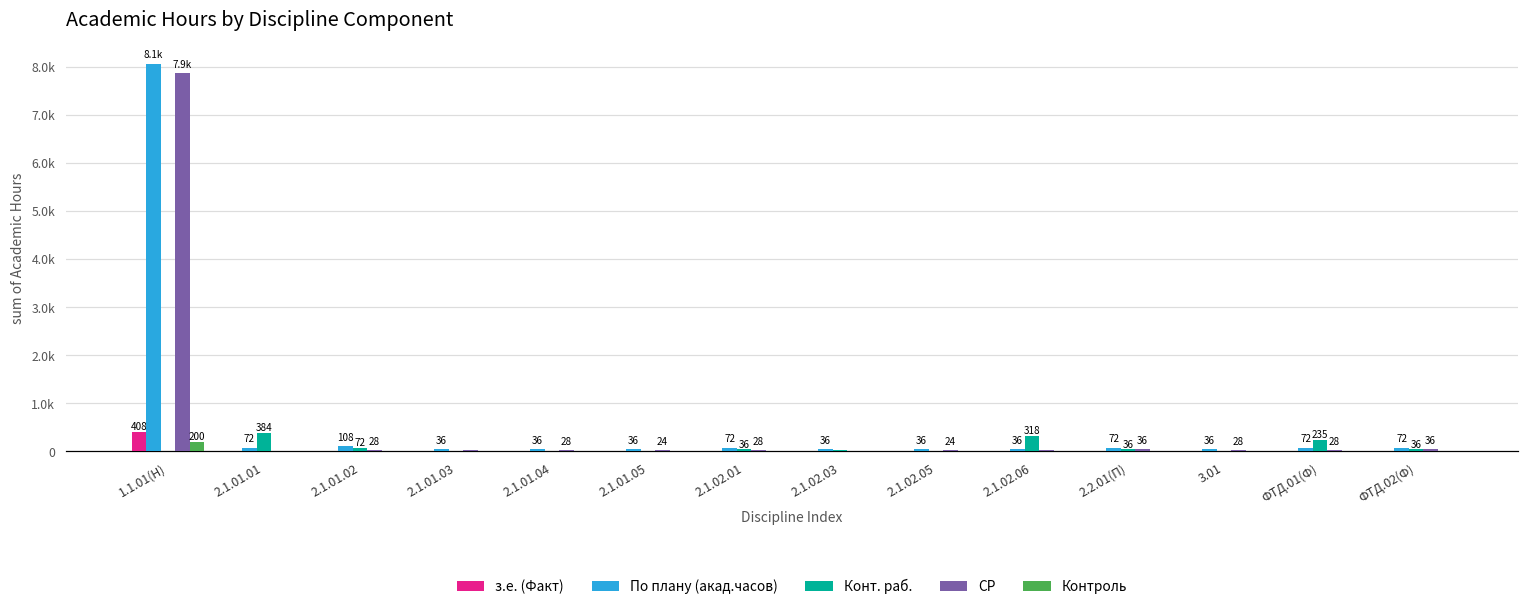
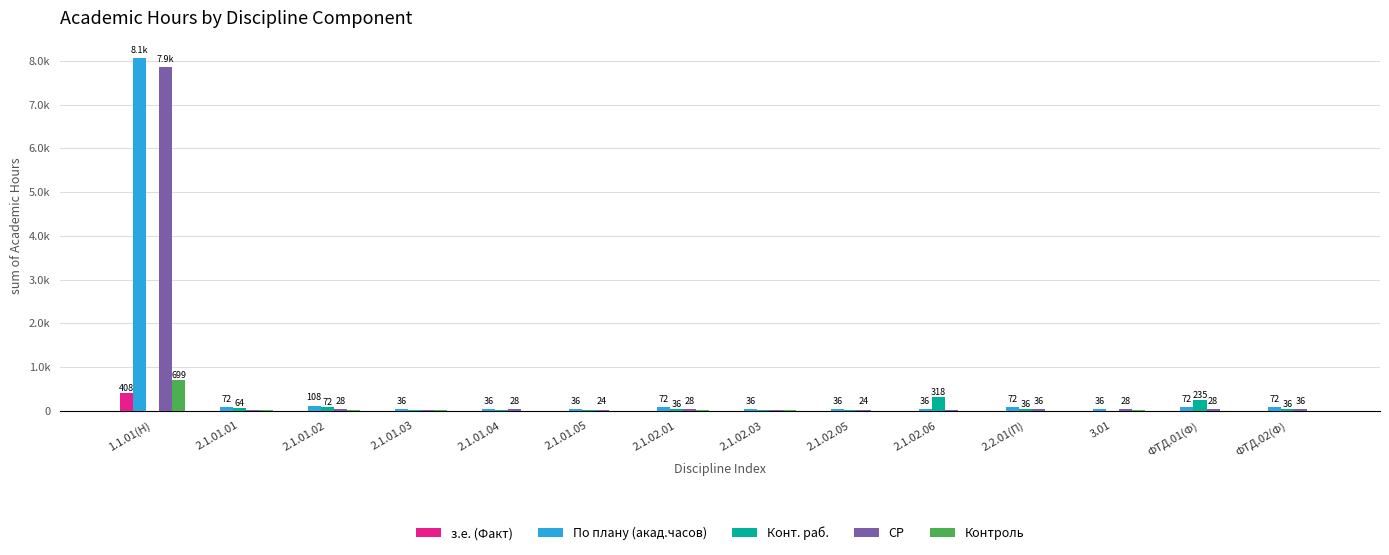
  {
    "з.е. (Факт)": {
      "1.1.01(Н)": "408"
    },
    "По плану (акад.часов)": {
      "1.1.01(Н)": "8.1k",
      "2.1.01.01": "72",
      "2.1.01.02": "108",
      "2.1.01.03": "36",
      "2.1.01.04": "36",
      "2.1.01.05": "36",
      "2.1.02.01": "72",
      "2.1.02.03": "36",
      "2.1.02.05": "36",
      "2.1.02.06": "36",
      "2.2.01(П)": "72",
      "3.01": "36",
      "ФТД.01(Ф)": "72",
      "ФТД.02(Ф)": "72"
    },
    "Конт. раб.": {
-     "2.1.01.01": "384",
+     "2.1.01.01": "64",
      "2.1.01.02": "72",
      "2.1.02.01": "36",
      "2.1.02.06": "318",
      "2.2.01(П)": "36",
      "ФТД.01(Ф)": "235",
      "ФТД.02(Ф)": "36"
    },
    "СР": {
      "1.1.01(Н)": "7.9k",
      "2.1.01.02": "28",
      "2.1.01.04": "28",
      "2.1.01.05": "24",
      "2.1.02.01": "28",
      "2.1.02.05": "24",
      "2.2.01(П)": "36",
      "3.01": "28",
      "ФТД.01(Ф)": "28",
      "ФТД.02(Ф)": "36"
    },
    "Контроль": {
-     "1.1.01(Н)": "200"
+     "1.1.01(Н)": "699"
    }
  }
